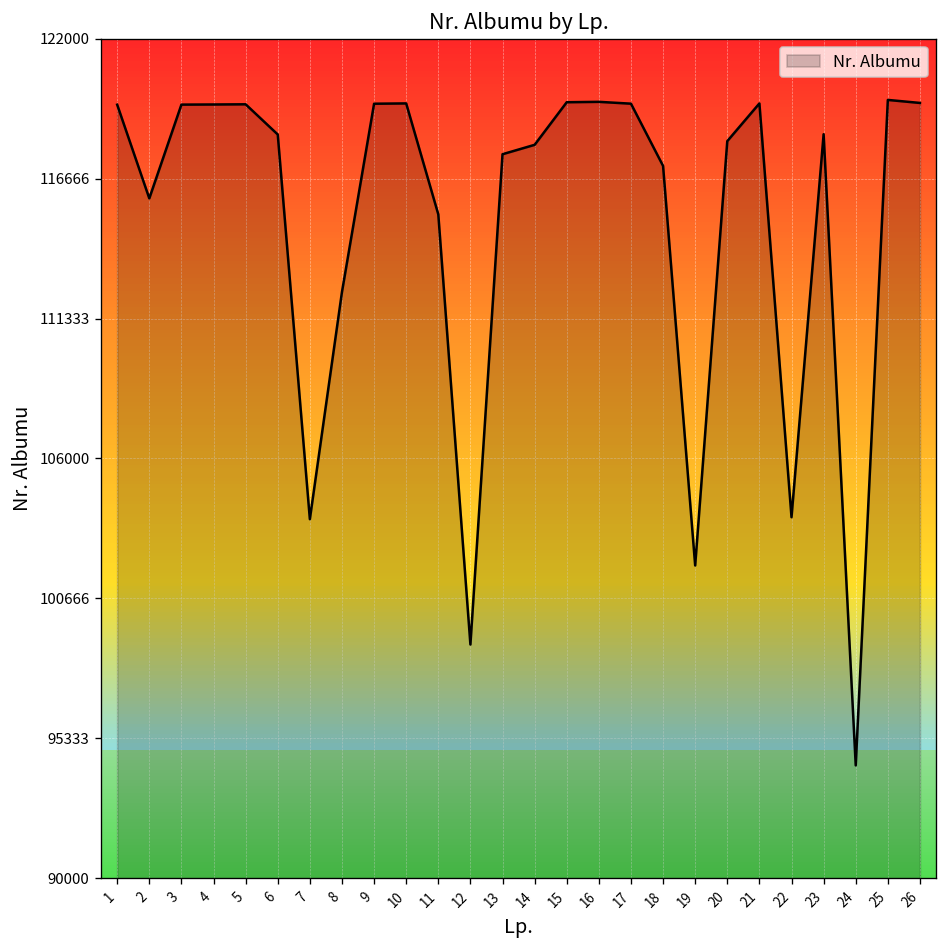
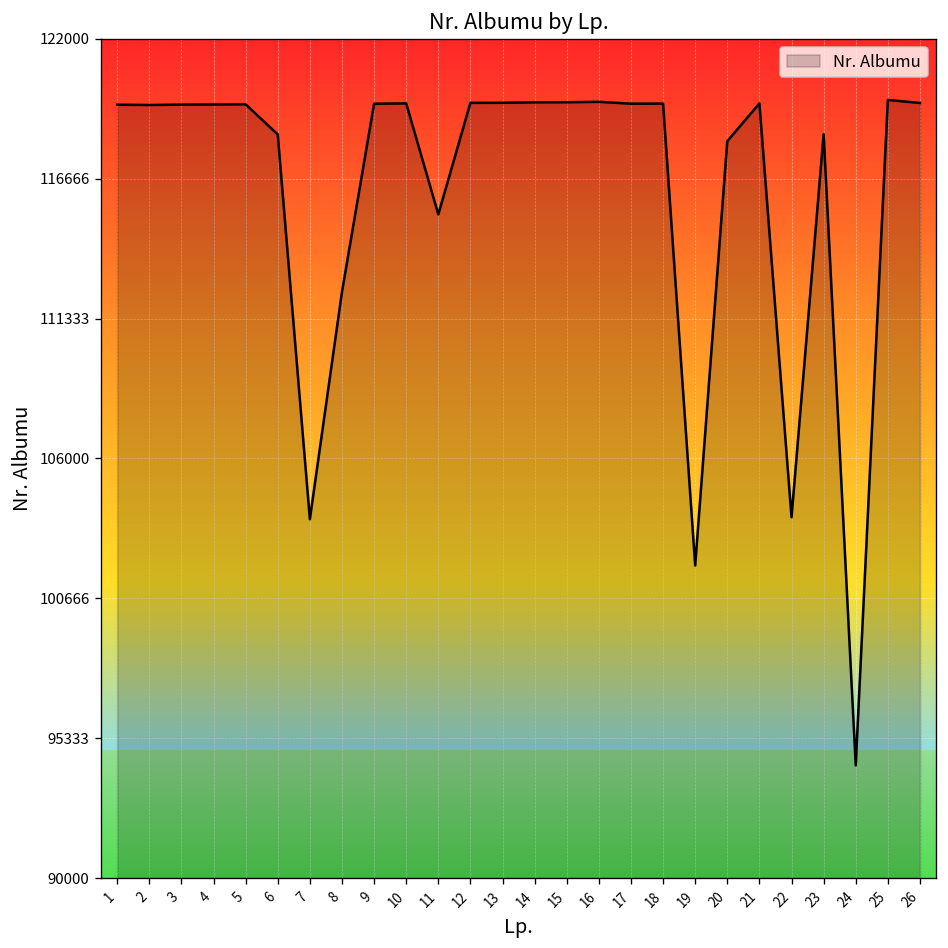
  {
    "1": 119500,
-   "2": 115900,
+   "2": 119500,
    "3": 119500,
    "4": 119500,
    "5": 119500,
    "6": 118400,
    "7": 103700,
    "8": 112300,
    "9": 119500,
    "10": 119500,
    "11": 115300,
-   "12": 98900,
-   "13": 117600,
-   "14": 118000,
+   "12": 119600,
+   "13": 119600,
+   "14": 119600,
    "15": 119600,
    "16": 119600,
    "17": 119500,
-   "18": 117200,
+   "18": 119500,
    "19": 101900,
    "20": 118100,
    "21": 119500,
    "22": 103800,
    "23": 118400,
    "24": 94300,
    "25": 119700,
    "26": 119600
  }
